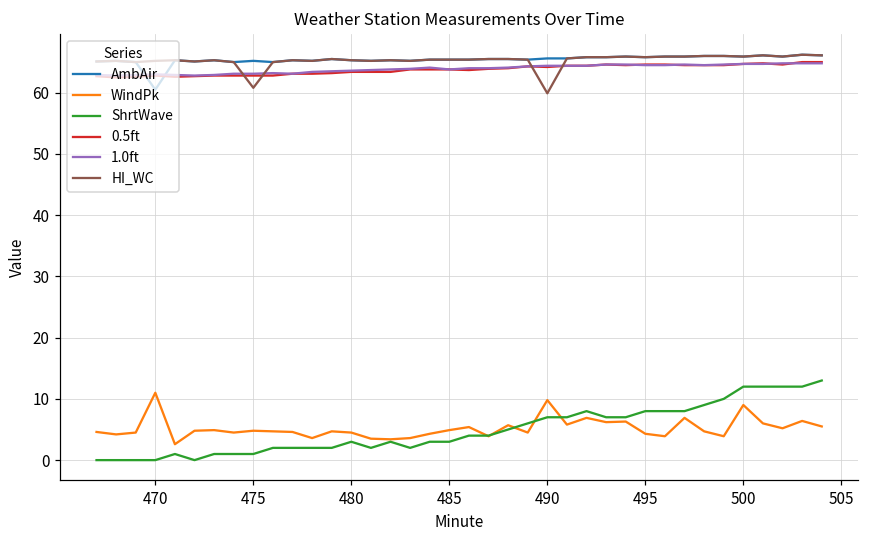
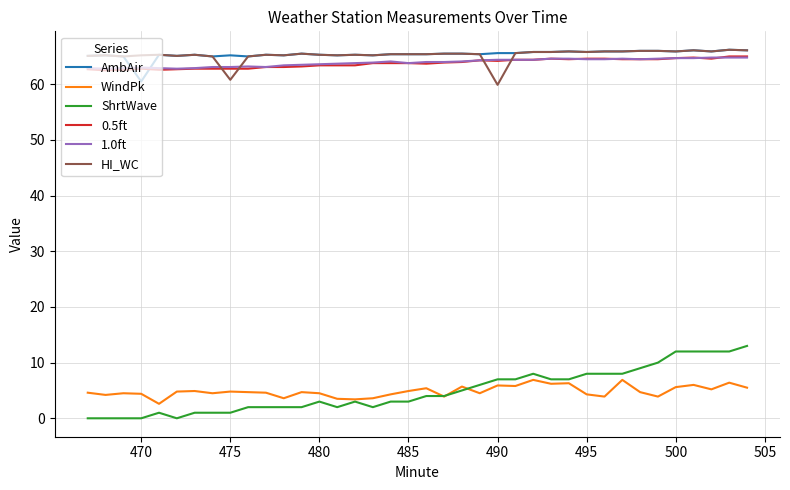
  {
    "AmbAir": {
      "475": 65,
      "490": 66
    },
    "WindPk": {
-     "470": 11,
+     "470": 4,
      "475": 5,
      "480": 5,
      "485": 5,
-     "490": 10,
+     "490": 6,
      "495": 4,
-     "500": 9
+     "500": 6
    },
    "ShrtWave": {
      "470": 0,
      "475": 1,
      "480": 3,
      "485": 3,
      "490": 7,
      "495": 8,
      "500": 12
    },
    "HI_WC": {
      "475": 61,
      "490": 60
    }
  }
